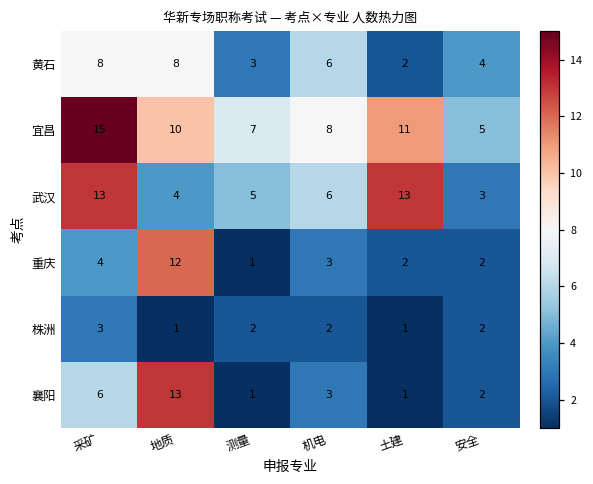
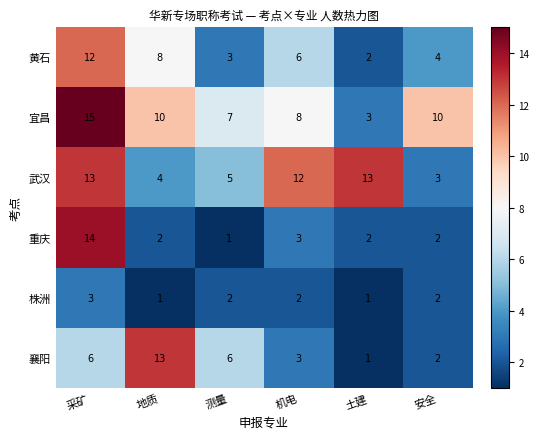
  {
    "黄石": {
-     "采矿": 8,
+     "采矿": 12,
      "地质": 8,
      "测量": 3,
      "机电": 6,
      "土建": 2,
      "安全": 4
    },
    "宜昌": {
      "采矿": 15,
      "地质": 10,
      "测量": 7,
      "机电": 8,
-     "土建": 11,
-     "安全": 5
+     "土建": 3,
+     "安全": 10
    },
    "武汉": {
      "采矿": 13,
      "地质": 4,
      "测量": 5,
-     "机电": 6,
+     "机电": 12,
      "土建": 13,
      "安全": 3
    },
    "重庆": {
-     "采矿": 4,
-     "地质": 12,
+     "采矿": 14,
+     "地质": 2,
      "测量": 1,
      "机电": 3,
      "土建": 2,
      "安全": 2
    },
    "株洲": {
      "采矿": 3,
      "地质": 1,
      "测量": 2,
      "机电": 2,
      "土建": 1,
      "安全": 2
    },
    "襄阳": {
      "采矿": 6,
      "地质": 13,
-     "测量": 1,
+     "测量": 6,
      "机电": 3,
      "土建": 1,
      "安全": 2
    }
  }
